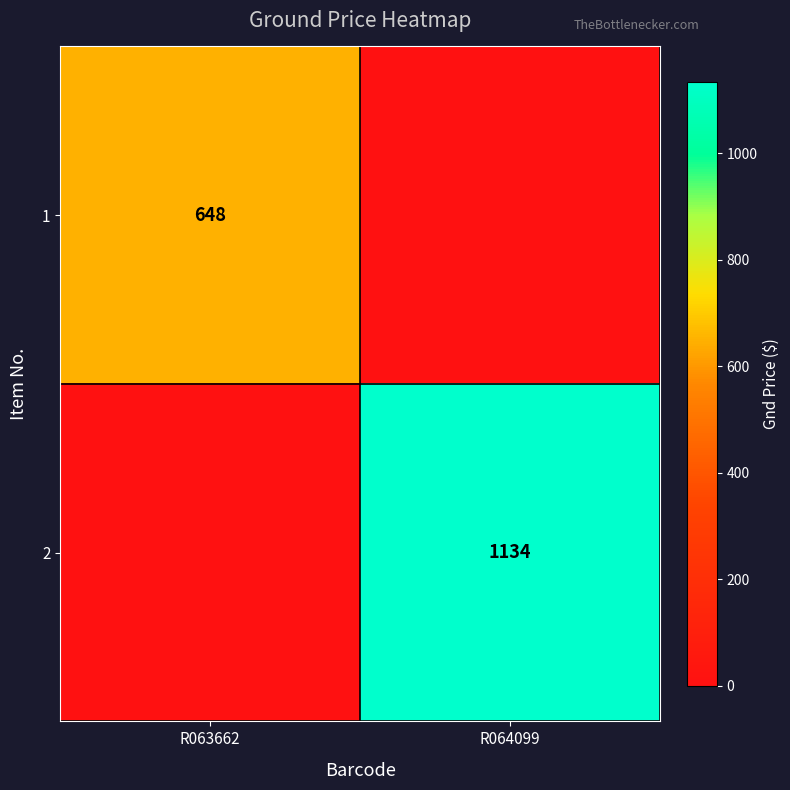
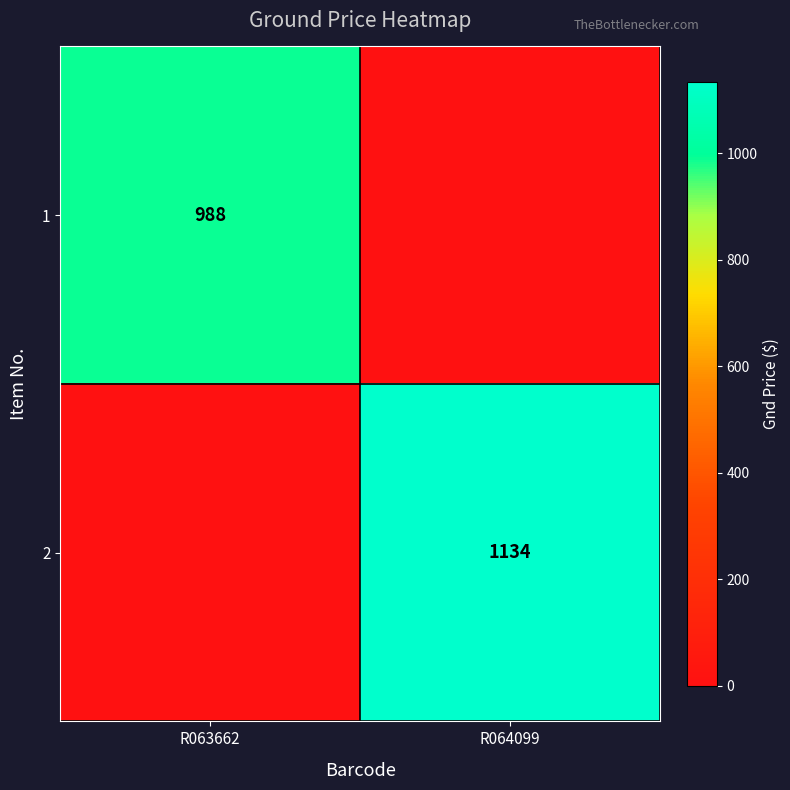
  {
    "1": {
-     "R063662": 648
+     "R063662": 988
    },
    "2": {
      "R064099": 1134
    }
  }
